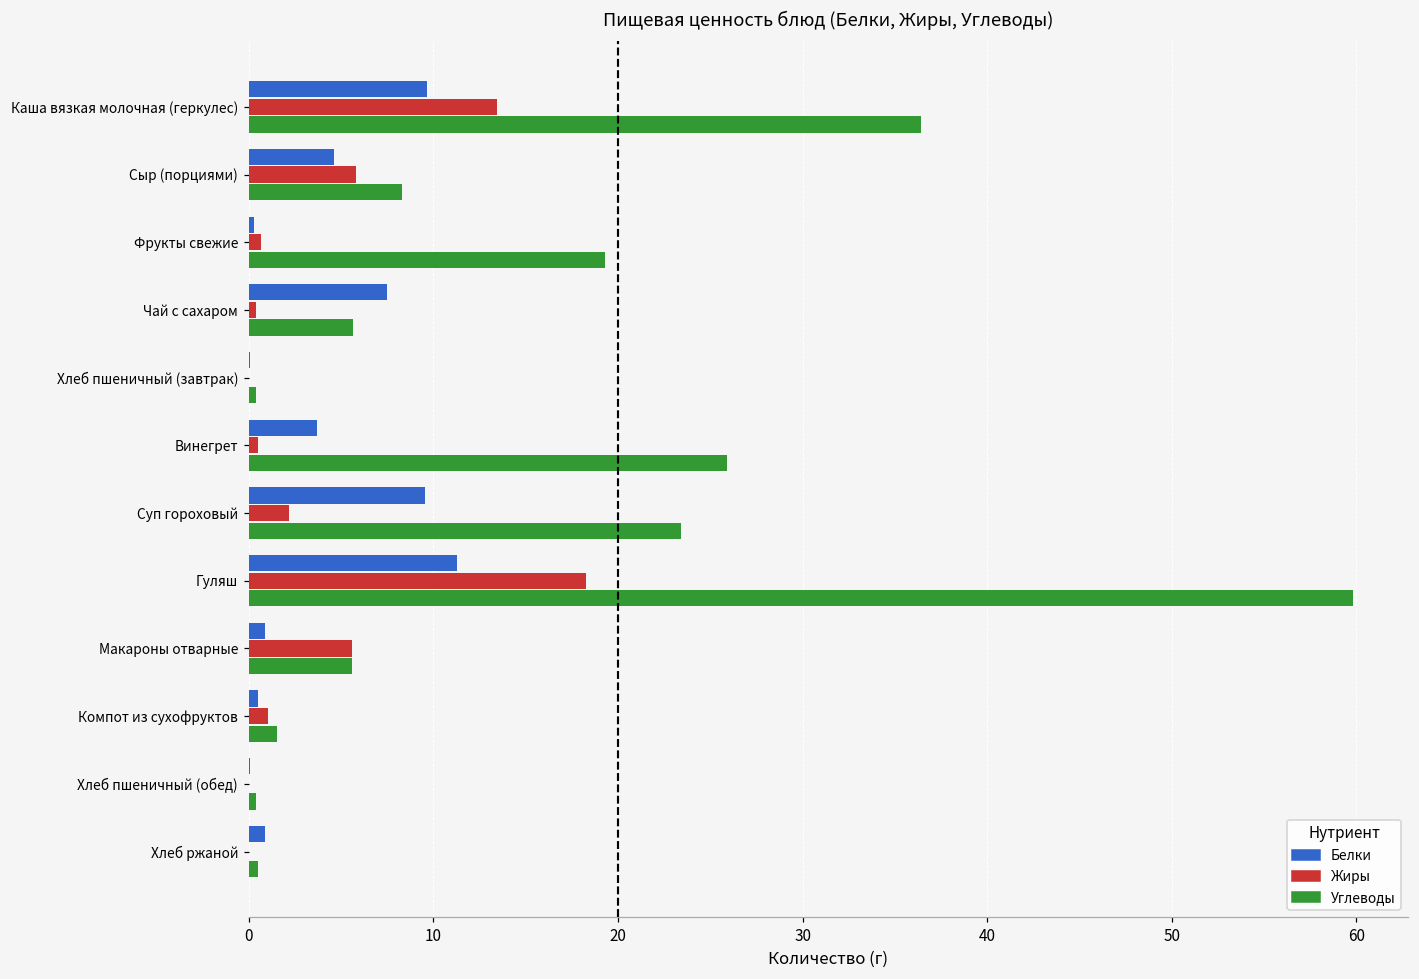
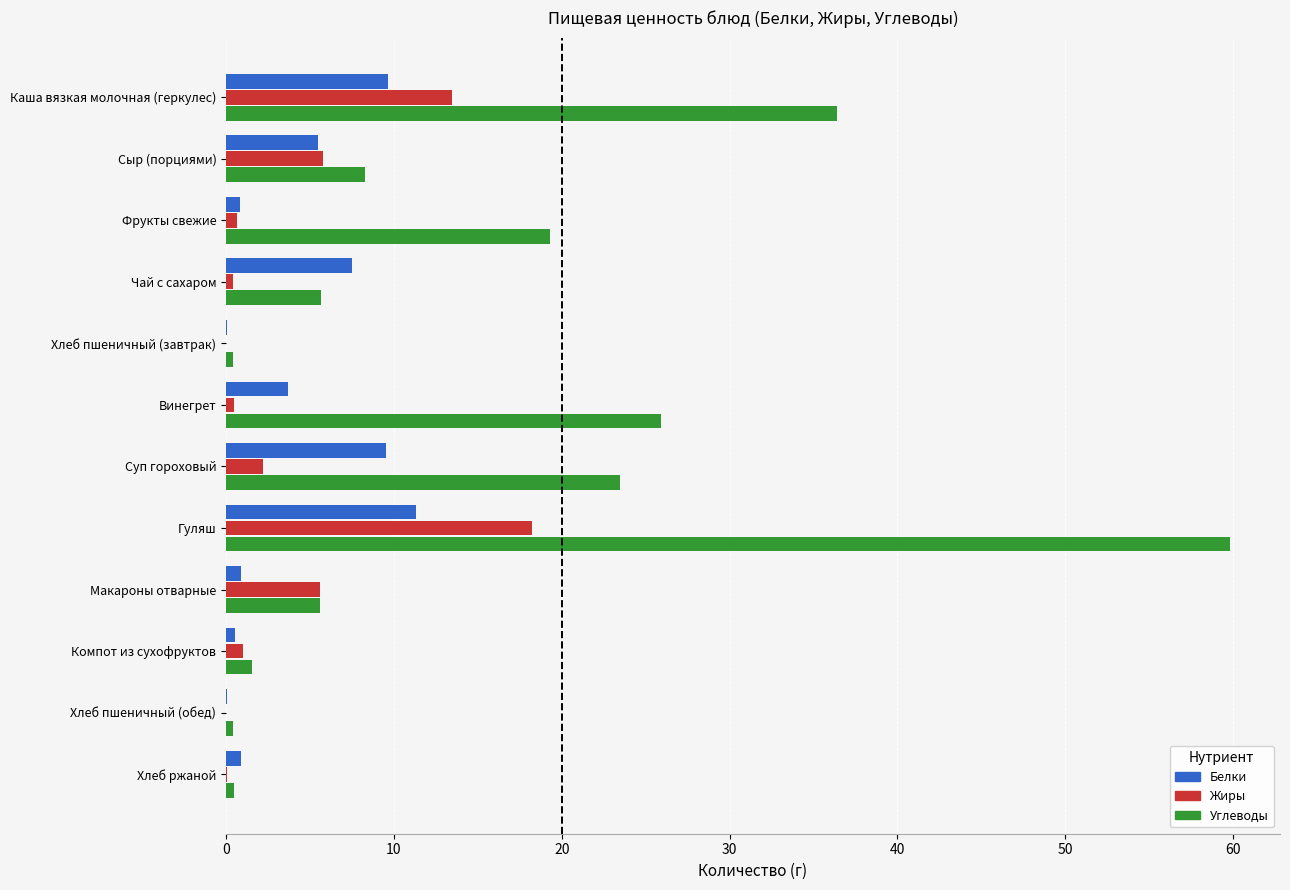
  {
    "Белки": {
      "Каша вязкая молочная (геркулес)": 9.7,
-     "Сыр (порциями)": 4.6,
-     "Фрукты свежие": 0.3,
+     "Сыр (порциями)": 5.5,
+     "Фрукты свежие": 0.8,
      "Чай с сахаром": 7.5,
      "Винегрет": 3.7,
      "Суп гороховый": 9.5,
      "Гуляш": 11.3,
      "Макароны отварные": 0.9,
      "Компот из сухофруктов": 0.5,
      "Хлеб ржаной": 0.9
    },
    "Жиры": {
      "Каша вязкая молочная (геркулес)": 13.5,
      "Сыр (порциями)": 5.8,
      "Фрукты свежие": 0.7,
      "Чай с сахаром": 0.4,
      "Винегрет": 0.5,
      "Суп гороховый": 2.2,
      "Гуляш": 18.3,
      "Макароны отварные": 5.6,
      "Компот из сухофруктов": 1.0
    },
    "Углеводы": {
      "Каша вязкая молочная (геркулес)": 36.4,
      "Сыр (порциями)": 8.3,
      "Фрукты свежие": 19.3,
      "Чай с сахаром": 5.6,
      "Хлеб пшеничный (завтрак)": 0.4,
      "Винегрет": 25.9,
      "Суп гороховый": 23.4,
      "Гуляш": 59.8,
      "Макароны отварные": 5.6,
      "Компот из сухофруктов": 1.6,
      "Хлеб пшеничный (обед)": 0.4,
      "Хлеб ржаной": 0.5
    }
  }
